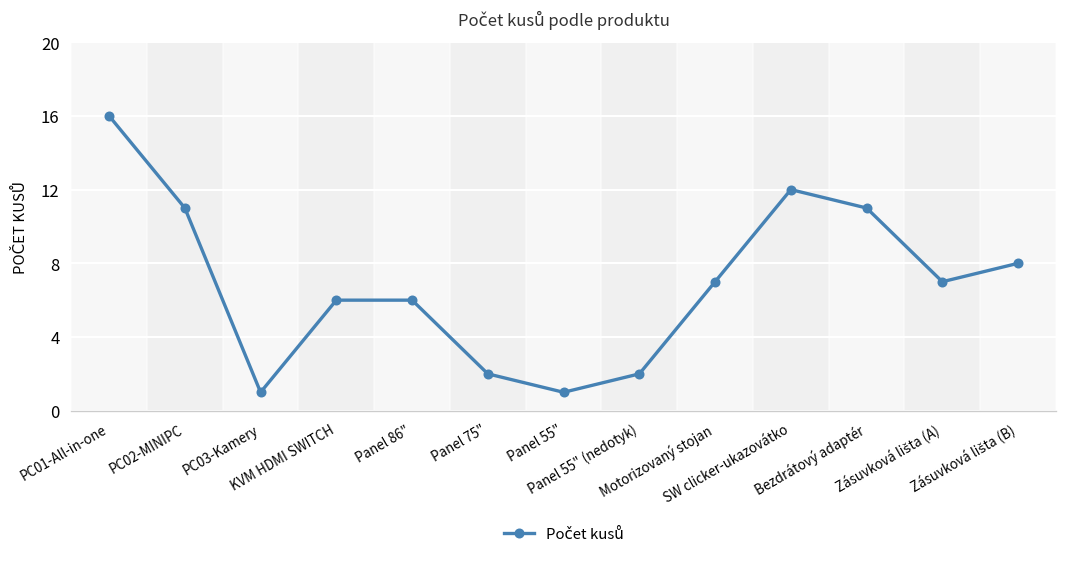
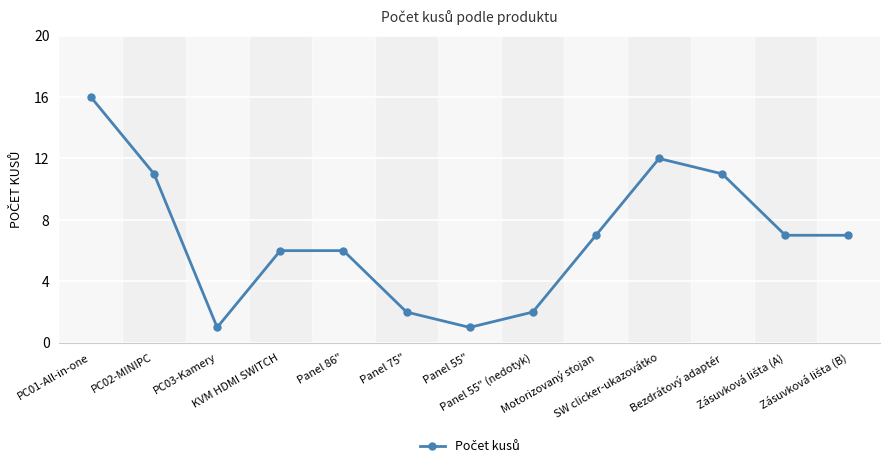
  {
    "PC01-All-in-one": 16,
    "PC02-MINIPC": 11,
    "PC03-Kamery": 1,
    "KVM HDMI SWITCH": 6,
    "Panel 86\"": 6,
    "Panel 75\"": 2,
    "Panel 55\"": 1,
    "Panel 55\" (nedotyk)": 2,
    "Motorizovaný stojan": 7,
    "SW clicker-ukazovátko": 12,
    "Bezdrátový adaptér": 11,
    "Zásuvková lišta (A)": 7,
-   "Zásuvková lišta (B)": 8
+   "Zásuvková lišta (B)": 7
  }
